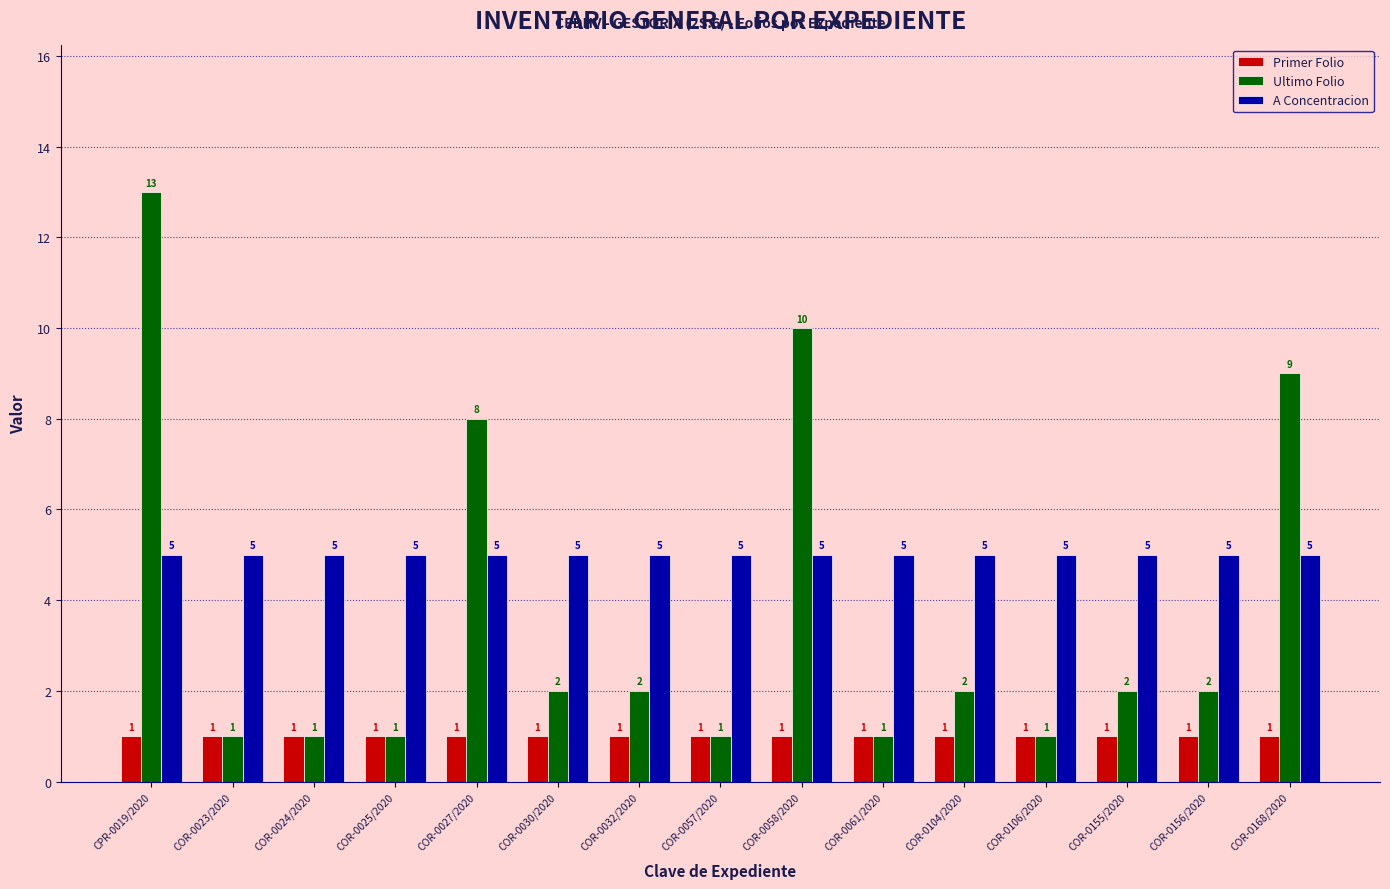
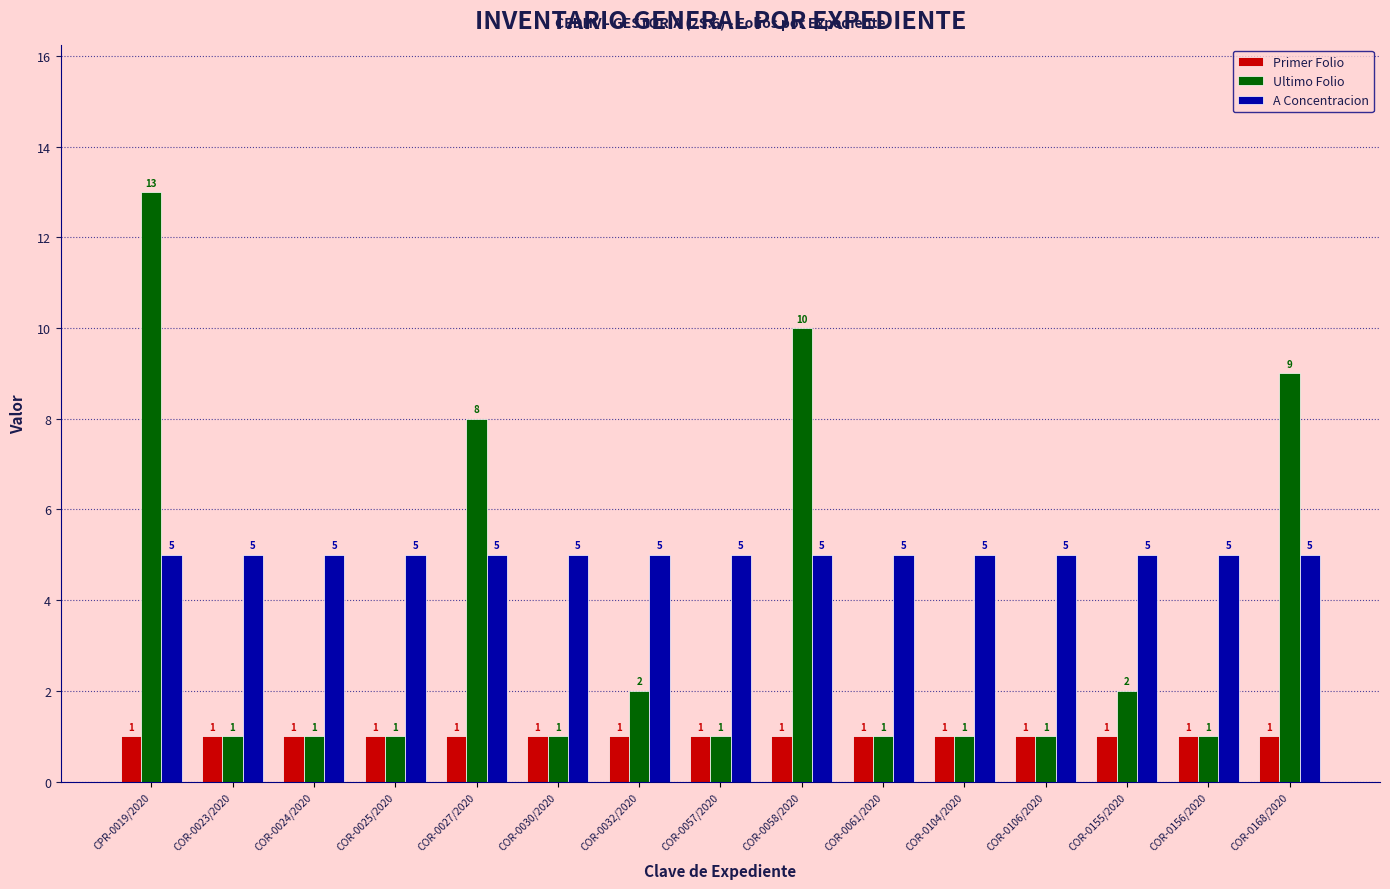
  {
    "Primer Folio": {
      "CPR-0019/2020": 1,
      "COR-0023/2020": 1,
      "COR-0024/2020": 1,
      "COR-0025/2020": 1,
      "COR-0027/2020": 1,
      "COR-0030/2020": 1,
      "COR-0032/2020": 1,
      "COR-0057/2020": 1,
      "COR-0058/2020": 1,
      "COR-0061/2020": 1,
      "COR-0104/2020": 1,
      "COR-0106/2020": 1,
      "COR-0155/2020": 1,
      "COR-0156/2020": 1,
      "COR-0168/2020": 1
    },
    "Ultimo Folio": {
      "CPR-0019/2020": 13,
      "COR-0023/2020": 1,
      "COR-0024/2020": 1,
      "COR-0025/2020": 1,
      "COR-0027/2020": 8,
-     "COR-0030/2020": 2,
+     "COR-0030/2020": 1,
      "COR-0032/2020": 2,
      "COR-0057/2020": 1,
      "COR-0058/2020": 10,
      "COR-0061/2020": 1,
-     "COR-0104/2020": 2,
+     "COR-0104/2020": 1,
      "COR-0106/2020": 1,
      "COR-0155/2020": 2,
-     "COR-0156/2020": 2,
+     "COR-0156/2020": 1,
      "COR-0168/2020": 9
    },
    "A Concentracion": {
      "CPR-0019/2020": 5,
      "COR-0023/2020": 5,
      "COR-0024/2020": 5,
      "COR-0025/2020": 5,
      "COR-0027/2020": 5,
      "COR-0030/2020": 5,
      "COR-0032/2020": 5,
      "COR-0057/2020": 5,
      "COR-0058/2020": 5,
      "COR-0061/2020": 5,
      "COR-0104/2020": 5,
      "COR-0106/2020": 5,
      "COR-0155/2020": 5,
      "COR-0156/2020": 5,
      "COR-0168/2020": 5
    }
  }
